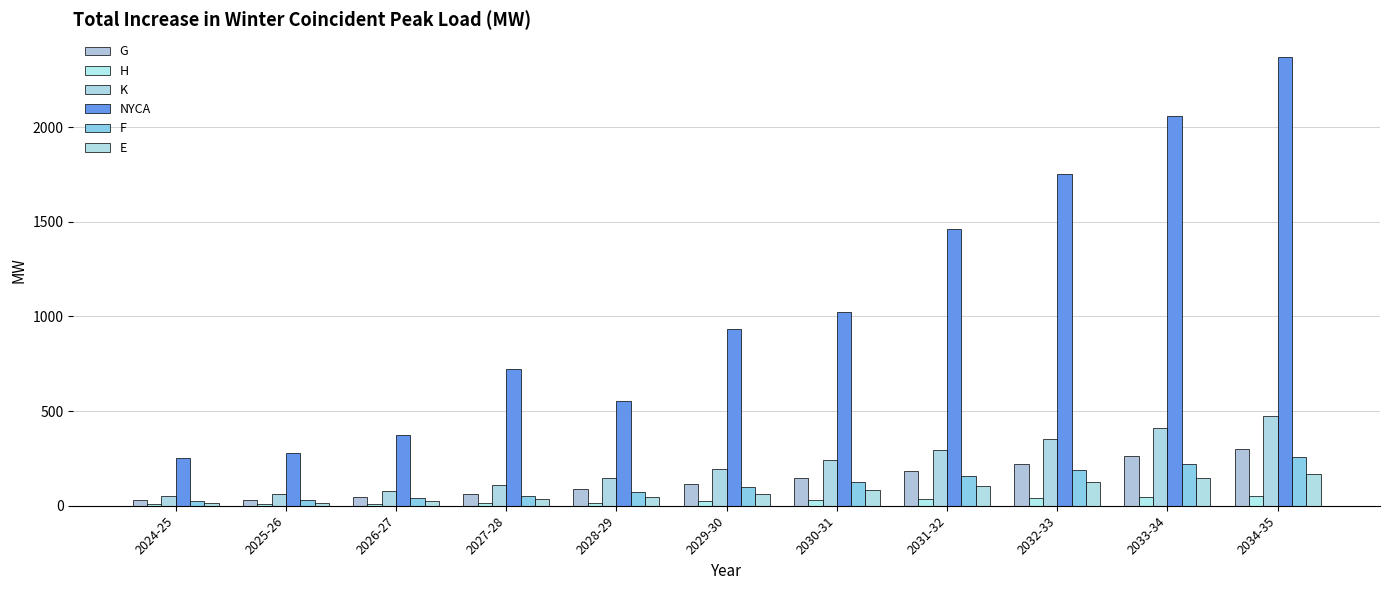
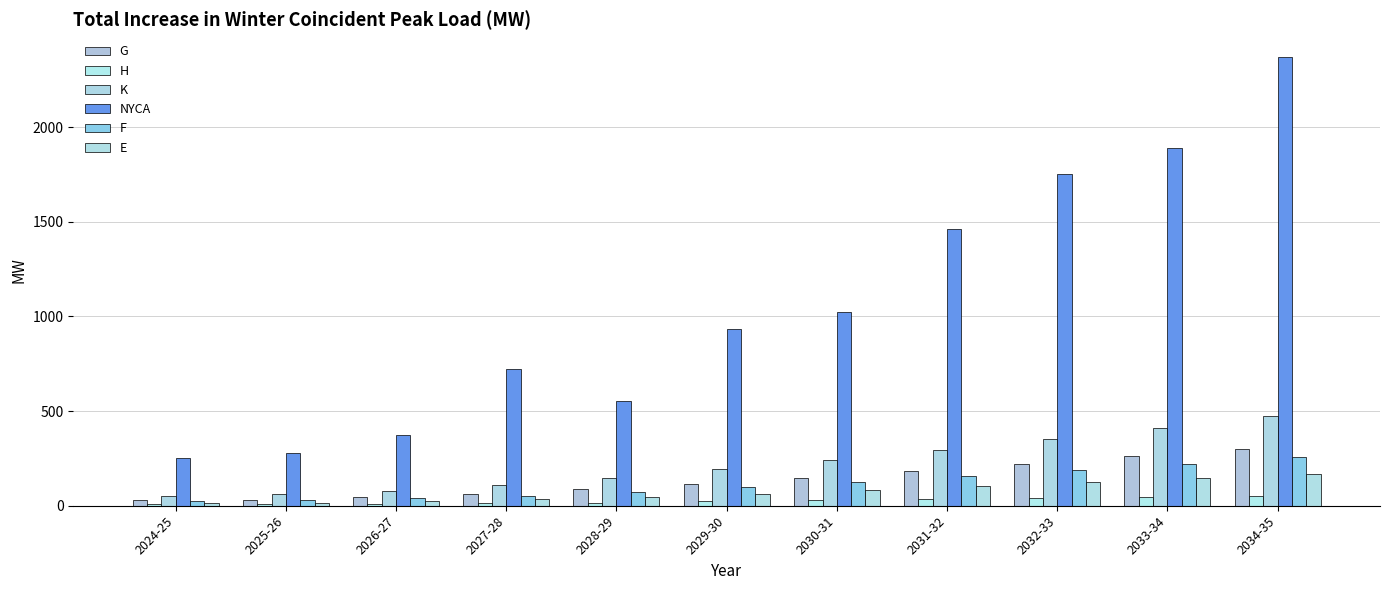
  {
    "NYCA": {
      "2024-25": 250,
      "2025-26": 280,
      "2026-27": 380,
      "2027-28": 720,
      "2028-29": 550,
      "2029-30": 930,
      "2030-31": 1020,
      "2031-32": 1460,
      "2032-33": 1750,
-     "2033-34": 2060,
+     "2033-34": 1890,
      "2034-35": 2370
    }
  }
